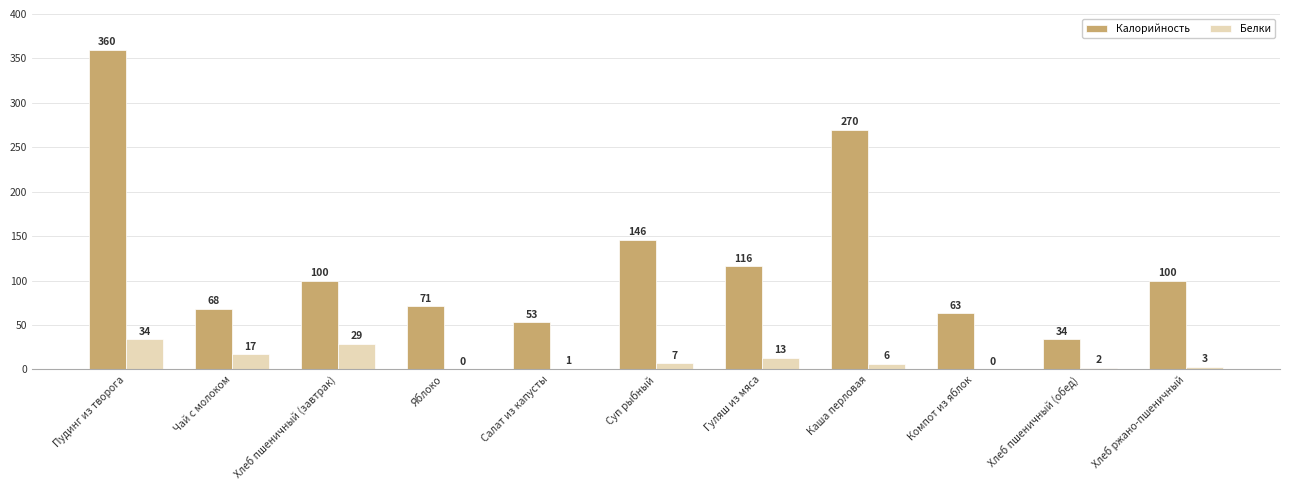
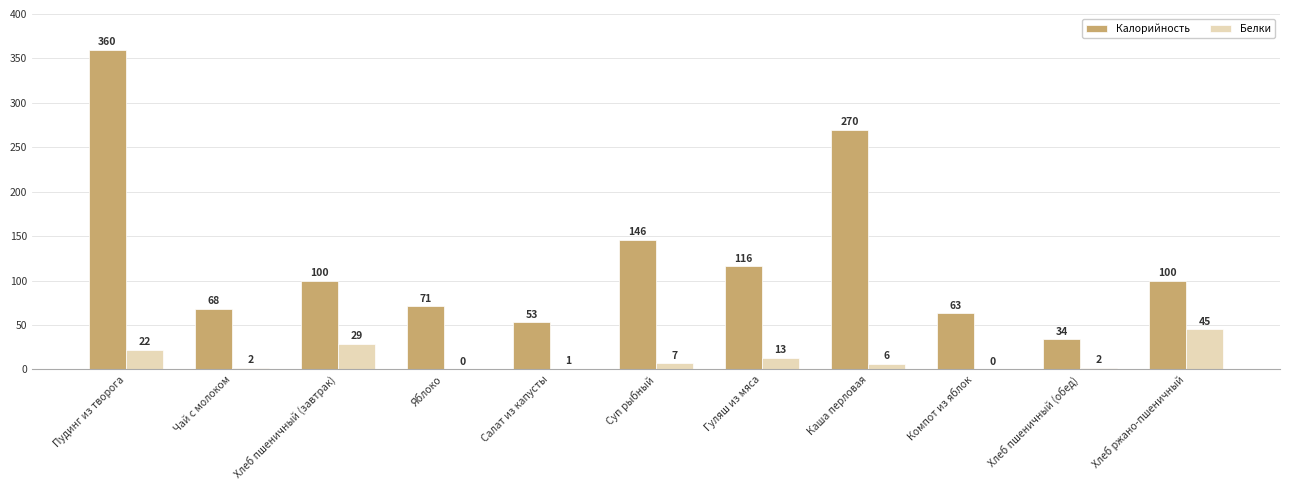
  {
    "Калорийность": {
      "Пудинг из творога": 360,
      "Чай с молоком": 68,
      "Хлеб пшеничный (завтрак)": 100,
      "Яблоко": 71,
      "Салат из капусты": 53,
      "Суп рыбный": 146,
      "Гуляш из мяса": 116,
      "Каша перловая": 270,
      "Компот из яблок": 63,
      "Хлеб пшеничный (обед)": 34,
      "Хлеб ржано-пшеничный": 100
    },
    "Белки": {
-     "Пудинг из творога": 34,
-     "Чай с молоком": 17,
+     "Пудинг из творога": 22,
+     "Чай с молоком": 2,
      "Хлеб пшеничный (завтрак)": 29,
      "Яблоко": 0,
      "Салат из капусты": 1,
      "Суп рыбный": 7,
      "Гуляш из мяса": 13,
      "Каша перловая": 6,
      "Компот из яблок": 0,
      "Хлеб пшеничный (обед)": 2,
-     "Хлеб ржано-пшеничный": 3
+     "Хлеб ржано-пшеничный": 45
    }
  }
